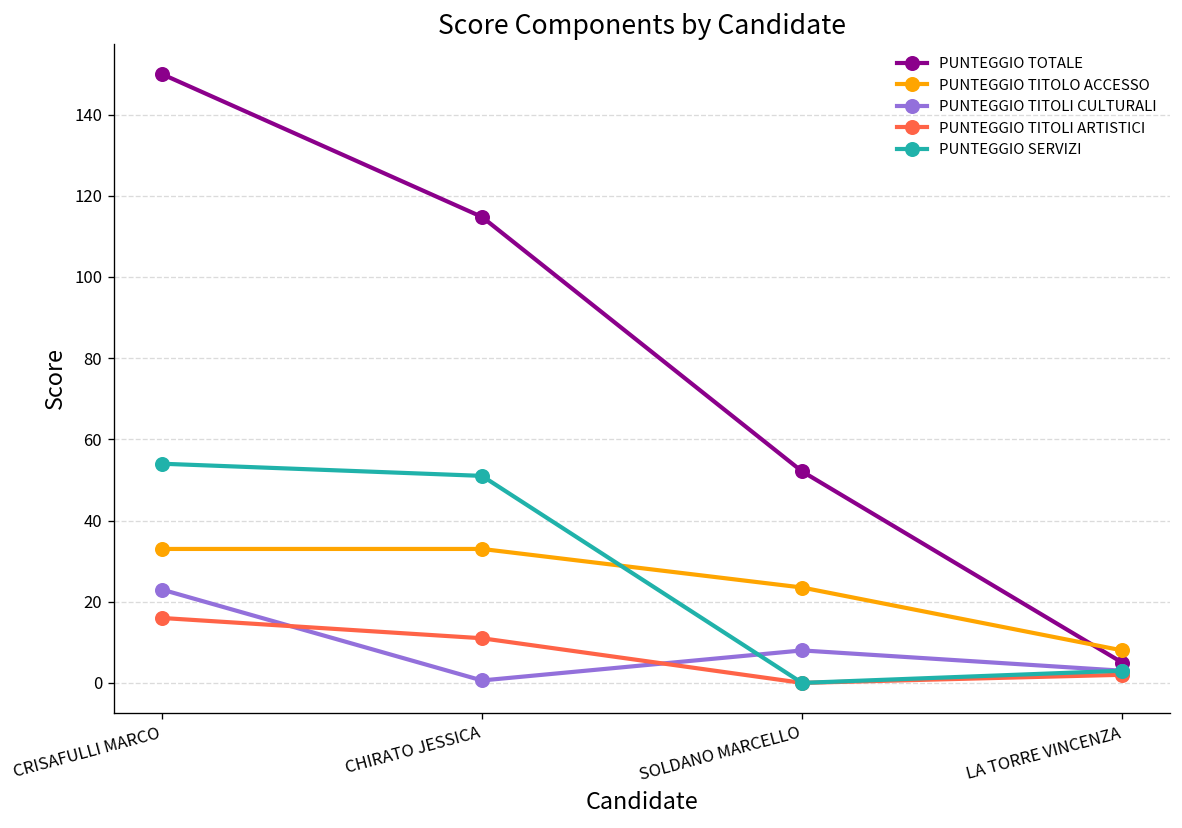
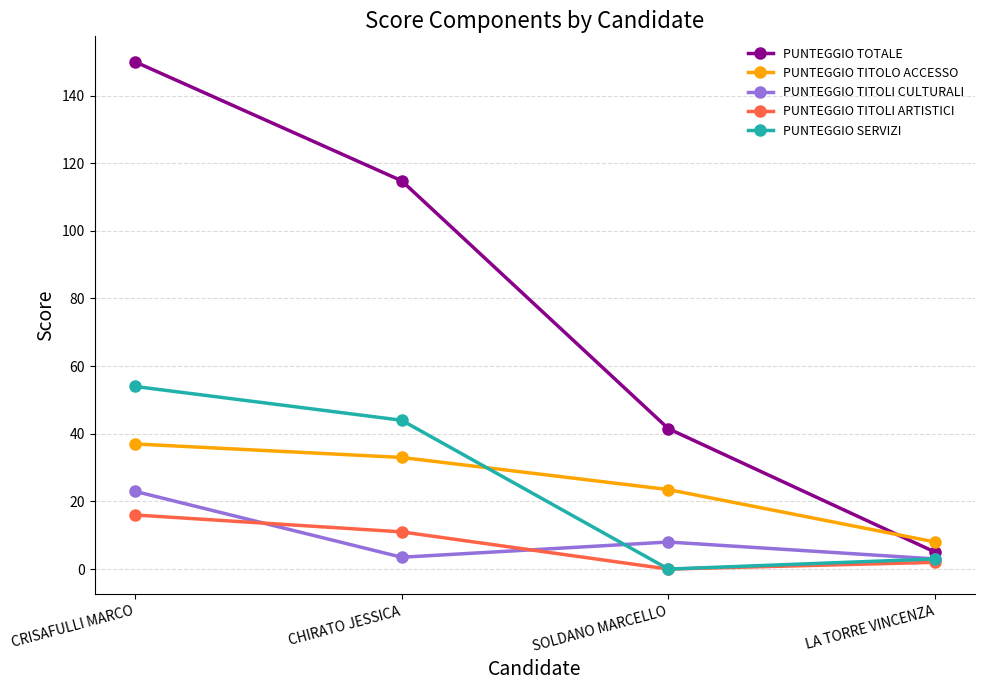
  {
    "PUNTEGGIO TOTALE": {
      "CRISAFULLI MARCO": 150,
      "CHIRATO JESSICA": 115,
-     "SOLDANO MARCELLO": 52,
+     "SOLDANO MARCELLO": 42,
      "LA TORRE VINCENZA": 5
    },
    "PUNTEGGIO TITOLO ACCESSO": {
-     "CRISAFULLI MARCO": 33,
+     "CRISAFULLI MARCO": 37,
      "CHIRATO JESSICA": 33,
      "SOLDANO MARCELLO": 24,
      "LA TORRE VINCENZA": 8
    },
    "PUNTEGGIO TITOLI CULTURALI": {
      "CRISAFULLI MARCO": 23,
-     "CHIRATO JESSICA": 1,
+     "CHIRATO JESSICA": 4,
      "SOLDANO MARCELLO": 8
    },
    "PUNTEGGIO TITOLI ARTISTICI": {
      "CRISAFULLI MARCO": 16,
      "CHIRATO JESSICA": 11,
      "LA TORRE VINCENZA": 2
    },
    "PUNTEGGIO SERVIZI": {
      "CRISAFULLI MARCO": 54,
-     "CHIRATO JESSICA": 51
+     "CHIRATO JESSICA": 44
    }
  }
